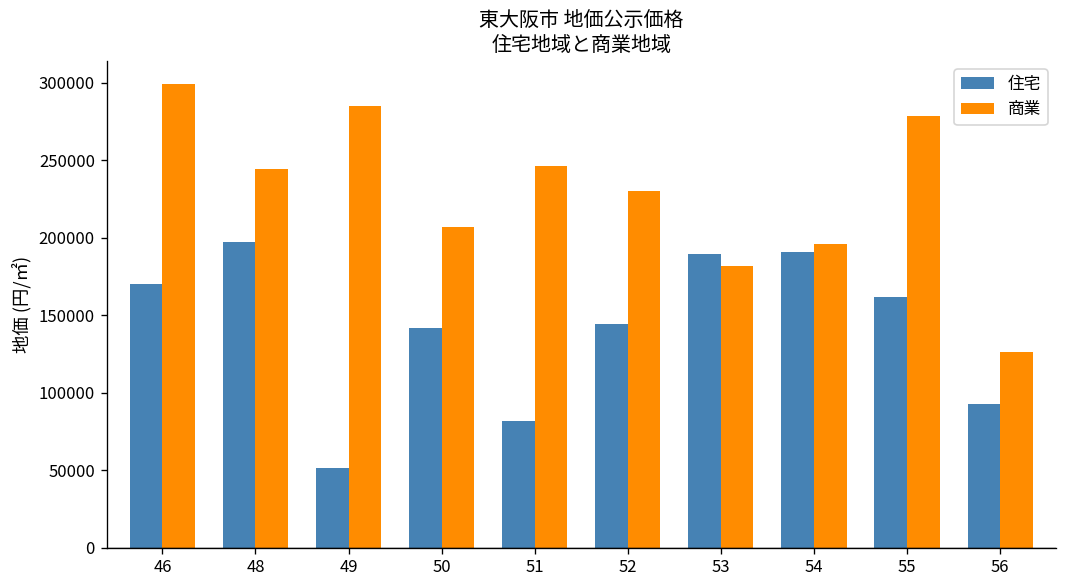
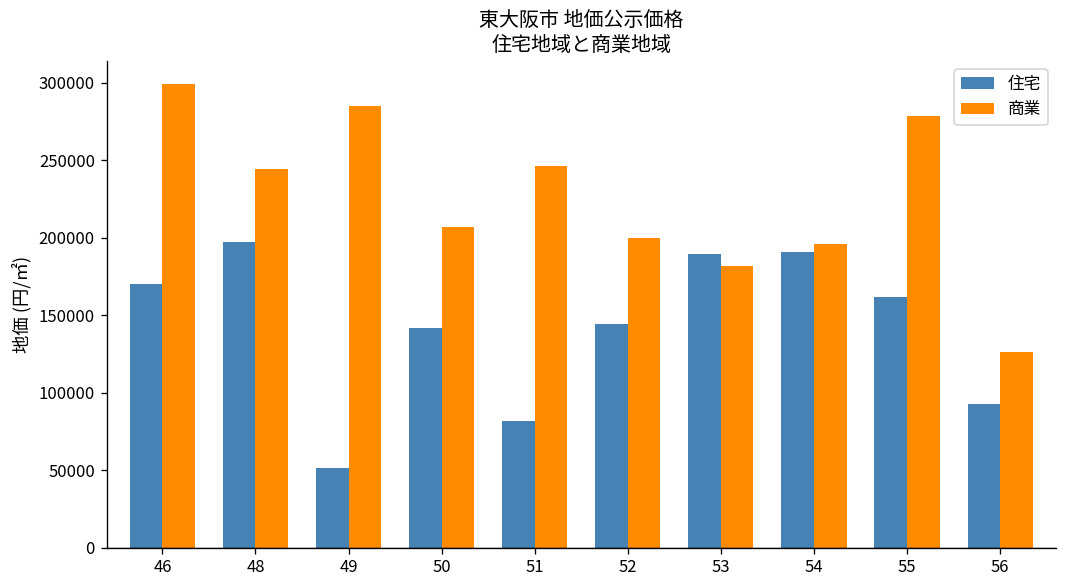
  {
    "住宅": {
      "46": 170000,
      "48": 197000,
      "49": 51000,
      "50": 142000,
      "51": 82000,
      "52": 144000,
      "53": 189000,
      "54": 191000,
      "55": 162000,
      "56": 93000
    },
    "商業": {
      "46": 299000,
      "48": 244000,
      "49": 285000,
      "50": 207000,
      "51": 246000,
-     "52": 230000,
+     "52": 200000,
      "53": 182000,
      "54": 196000,
      "55": 279000,
      "56": 126000
    }
  }
